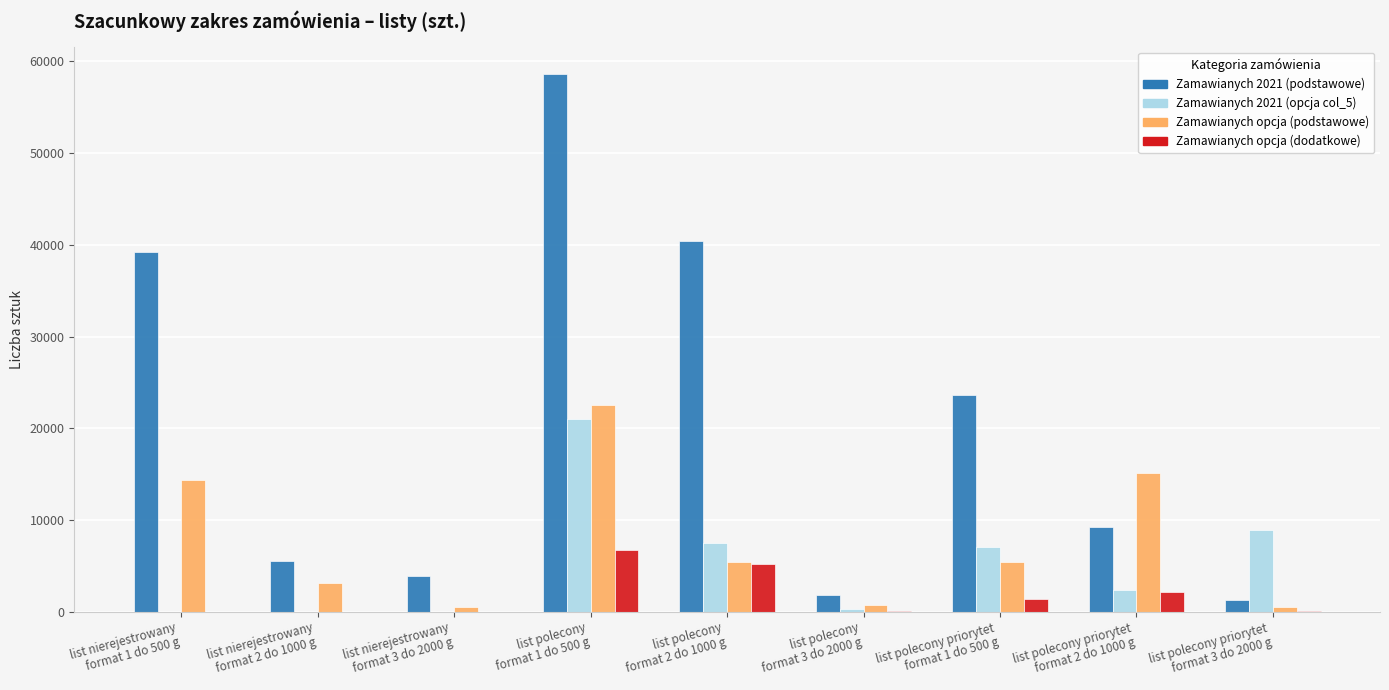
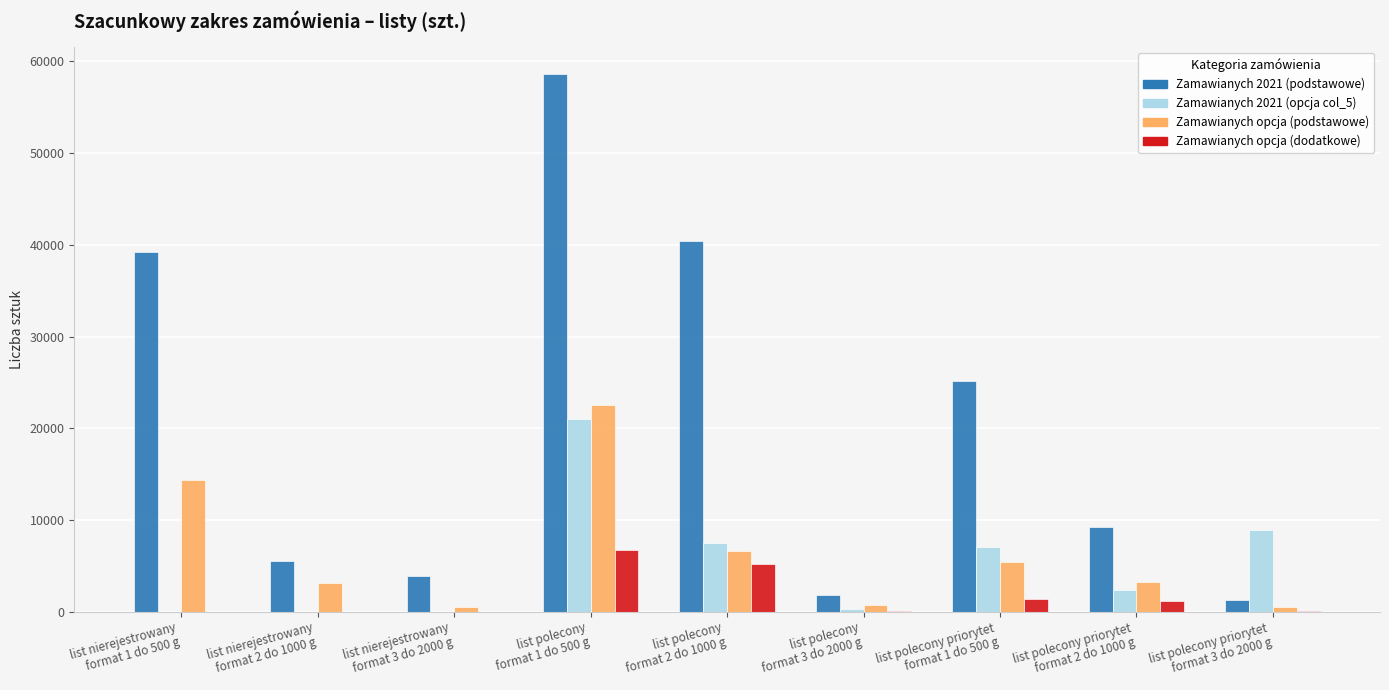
  {
    "Zamawianych 2021 (podstawowe)": {
      "list nierejestrowany format 1 do 500 g": 39000,
      "list nierejestrowany format 2 do 1000 g": 6000,
      "list nierejestrowany format 3 do 2000 g": 4000,
      "list polecony format 1 do 500 g": 59000,
      "list polecony format 2 do 1000 g": 40000,
      "list polecony format 3 do 2000 g": 2000,
-     "list polecony priorytet format 1 do 500 g": 24000,
+     "list polecony priorytet format 1 do 500 g": 25000,
      "list polecony priorytet format 2 do 1000 g": 9000,
      "list polecony priorytet format 3 do 2000 g": 1000
    },
    "Zamawianych 2021 (opcja col_5)": {
      "list nierejestrowany format 1 do 500 g": 0,
      "list nierejestrowany format 2 do 1000 g": 0,
      "list nierejestrowany format 3 do 2000 g": 0,
      "list polecony format 1 do 500 g": 21000,
      "list polecony format 2 do 1000 g": 8000,
      "list polecony priorytet format 1 do 500 g": 7000,
      "list polecony priorytet format 2 do 1000 g": 2000,
      "list polecony priorytet format 3 do 2000 g": 9000
    },
    "Zamawianych opcja (podstawowe)": {
      "list nierejestrowany format 1 do 500 g": 14000,
      "list nierejestrowany format 2 do 1000 g": 3000,
      "list nierejestrowany format 3 do 2000 g": 1000,
      "list polecony format 1 do 500 g": 23000,
-     "list polecony format 2 do 1000 g": 5000,
+     "list polecony format 2 do 1000 g": 7000,
      "list polecony format 3 do 2000 g": 1000,
      "list polecony priorytet format 1 do 500 g": 5000,
-     "list polecony priorytet format 2 do 1000 g": 15000,
+     "list polecony priorytet format 2 do 1000 g": 3000,
      "list polecony priorytet format 3 do 2000 g": 1000
    },
    "Zamawianych opcja (dodatkowe)": {
      "list nierejestrowany format 1 do 500 g": 0,
      "list nierejestrowany format 2 do 1000 g": 0,
      "list nierejestrowany format 3 do 2000 g": 0,
      "list polecony format 1 do 500 g": 7000,
      "list polecony format 2 do 1000 g": 5000,
      "list polecony priorytet format 1 do 500 g": 1000,
-     "list polecony priorytet format 2 do 1000 g": 2000
+     "list polecony priorytet format 2 do 1000 g": 1000
    }
  }
